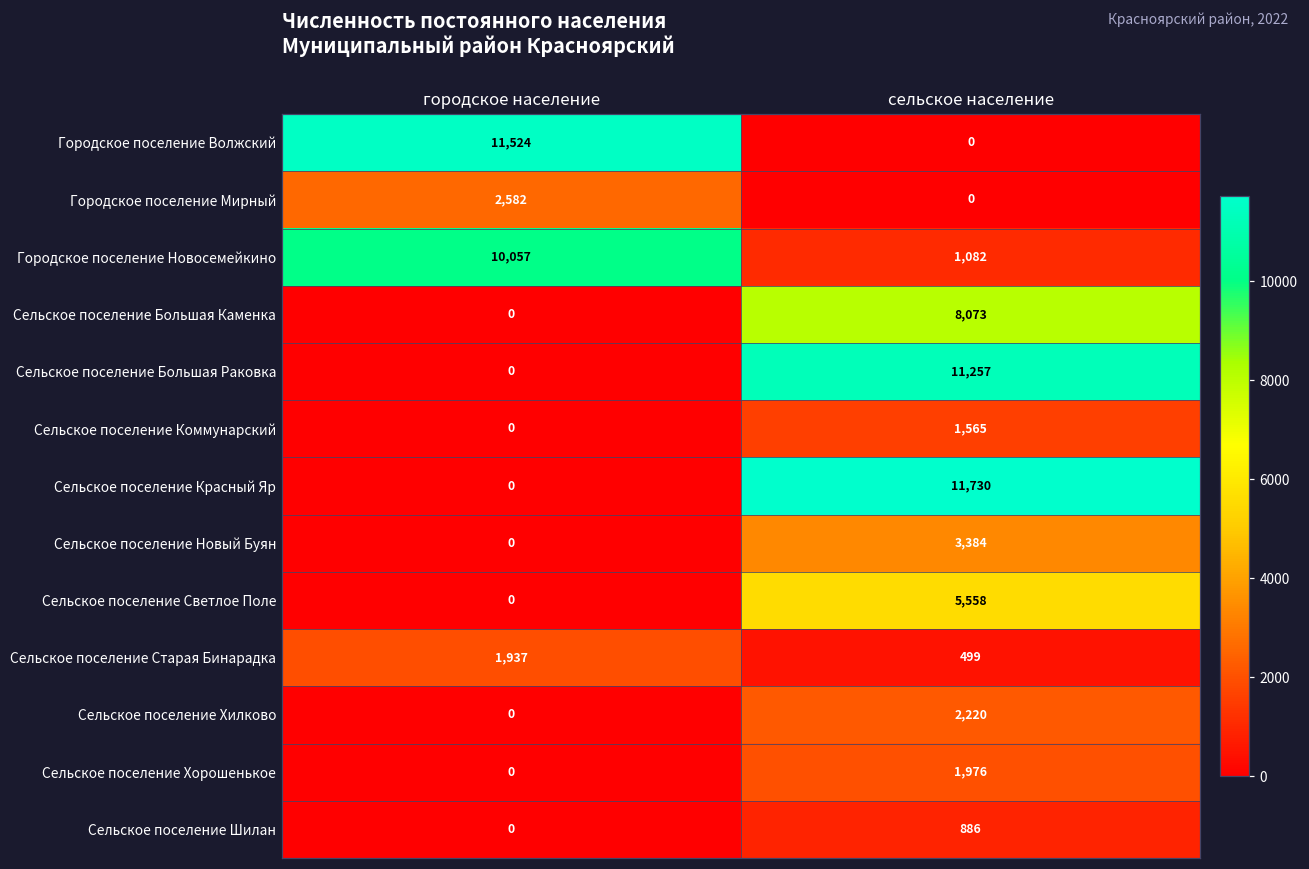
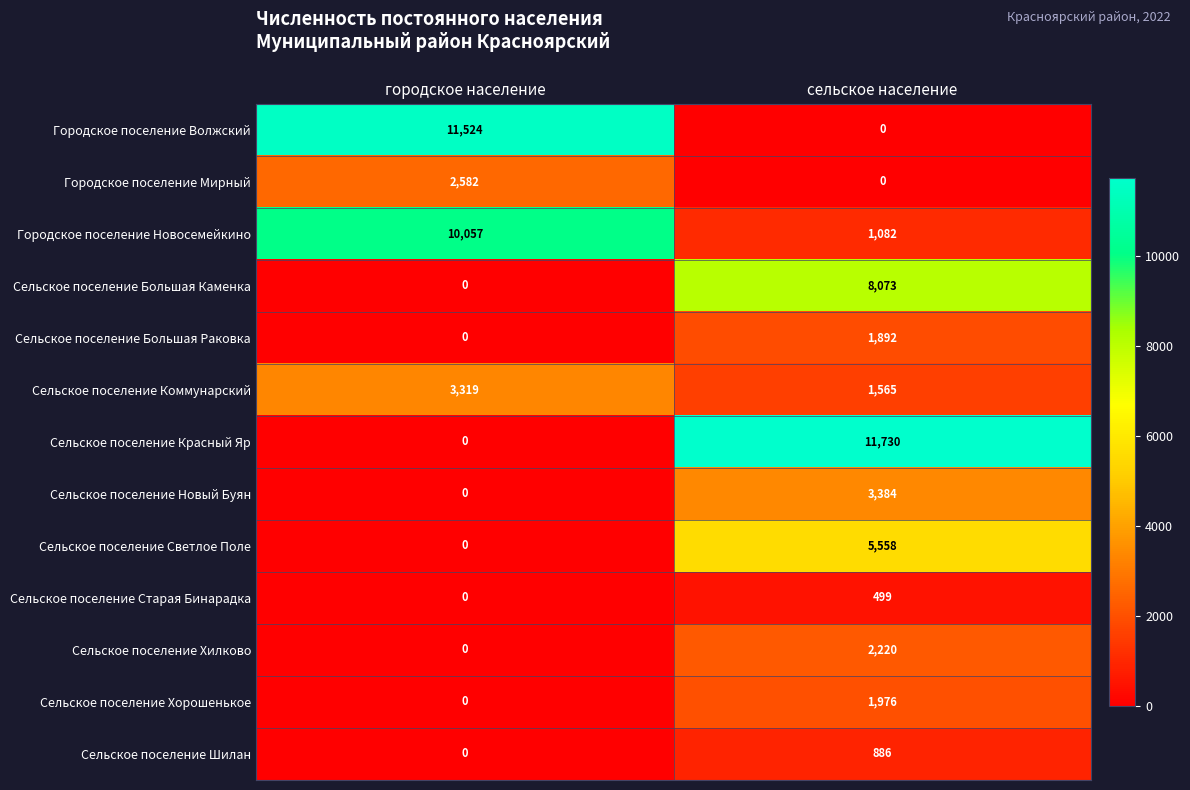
  {
    "Городское поселение Волжский": {
      "городское население": "11,524",
      "сельское население": "0"
    },
    "Городское поселение Мирный": {
      "городское население": "2,582",
      "сельское население": "0"
    },
    "Городское поселение Новосемейкино": {
      "городское население": "10,057",
      "сельское население": "1,082"
    },
    "Сельское поселение Большая Каменка": {
      "городское население": "0",
      "сельское население": "8,073"
    },
    "Сельское поселение Большая Раковка": {
      "городское население": "0",
-     "сельское население": "11,257"
+     "сельское население": "1,892"
    },
    "Сельское поселение Коммунарский": {
-     "городское население": "0",
+     "городское население": "3,319",
      "сельское население": "1,565"
    },
    "Сельское поселение Красный Яр": {
      "городское население": "0",
      "сельское население": "11,730"
    },
    "Сельское поселение Новый Буян": {
      "городское население": "0",
      "сельское население": "3,384"
    },
    "Сельское поселение Светлое Поле": {
      "городское население": "0",
      "сельское население": "5,558"
    },
    "Сельское поселение Старая Бинарадка": {
-     "городское население": "1,937",
+     "городское население": "0",
      "сельское население": "499"
    },
    "Сельское поселение Хилково": {
      "городское население": "0",
      "сельское население": "2,220"
    },
    "Сельское поселение Хорошенькое": {
      "городское население": "0",
      "сельское население": "1,976"
    },
    "Сельское поселение Шилан": {
      "городское население": "0",
      "сельское население": "886"
    }
  }
